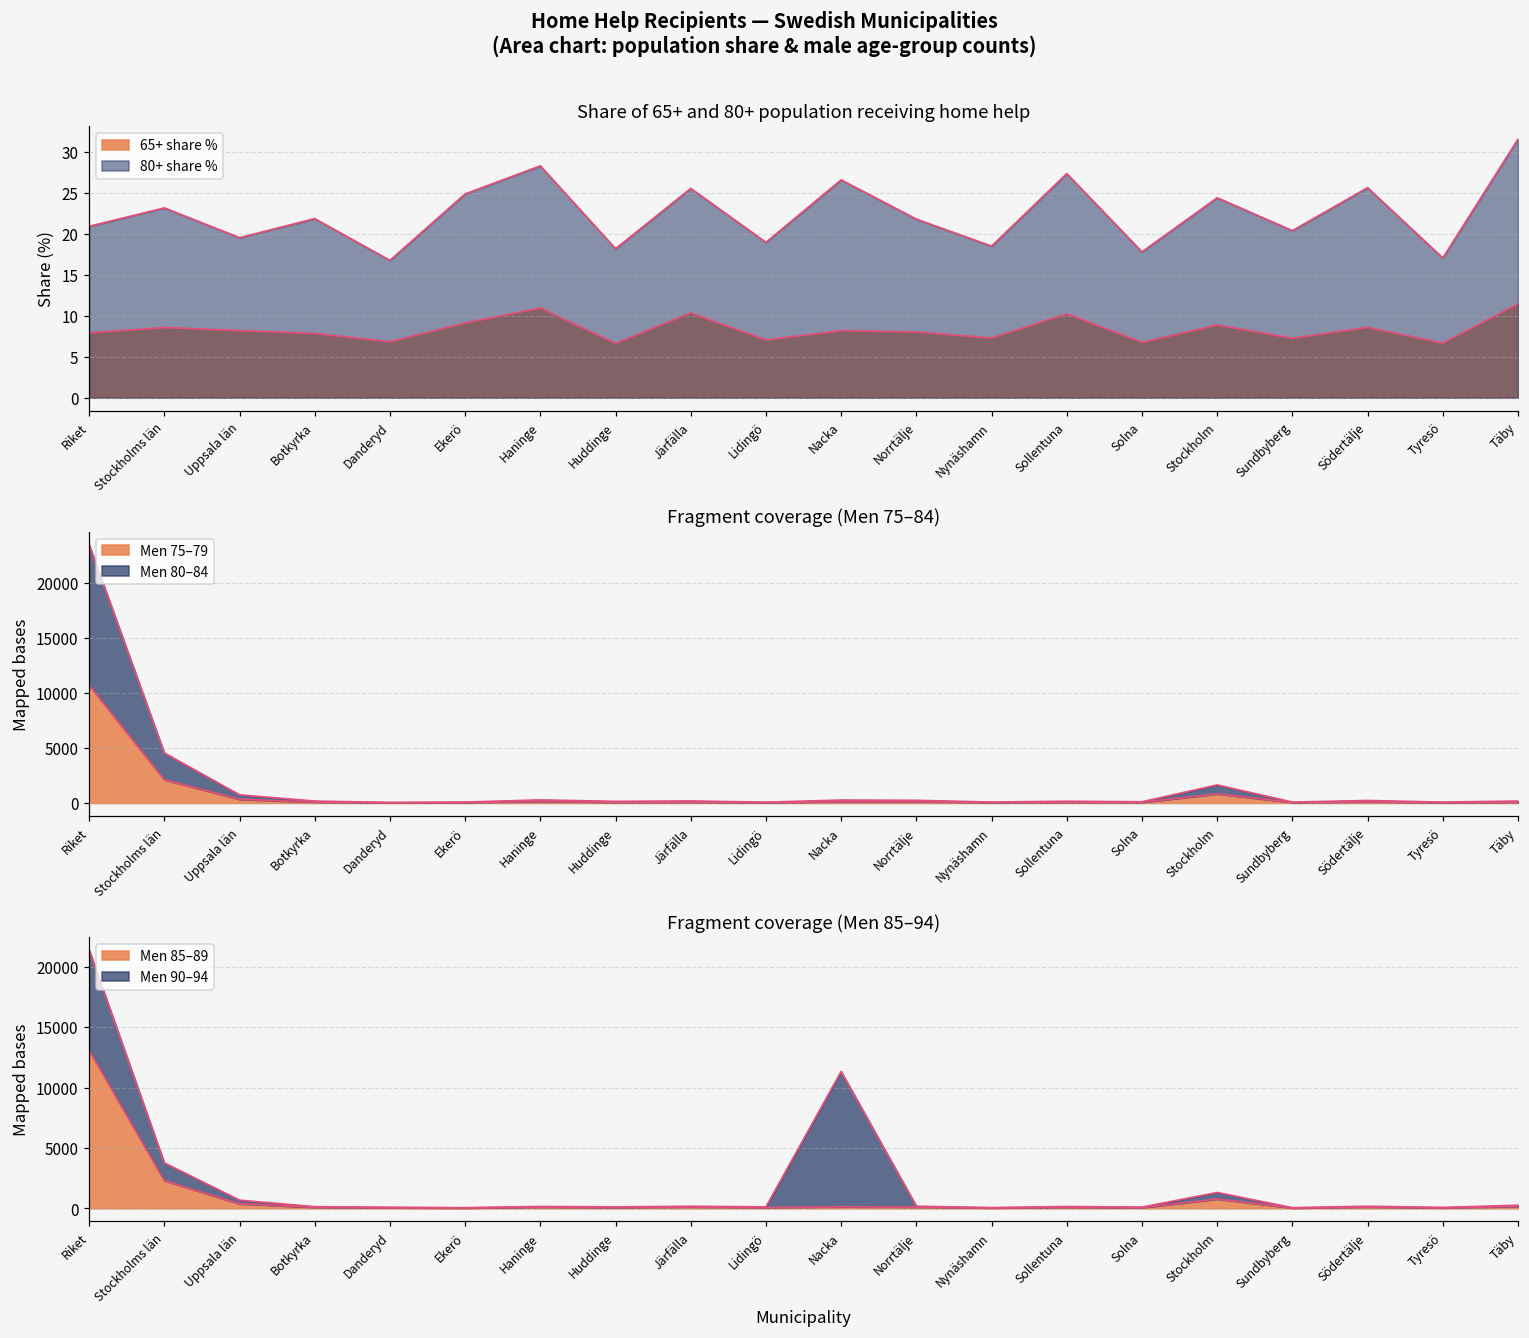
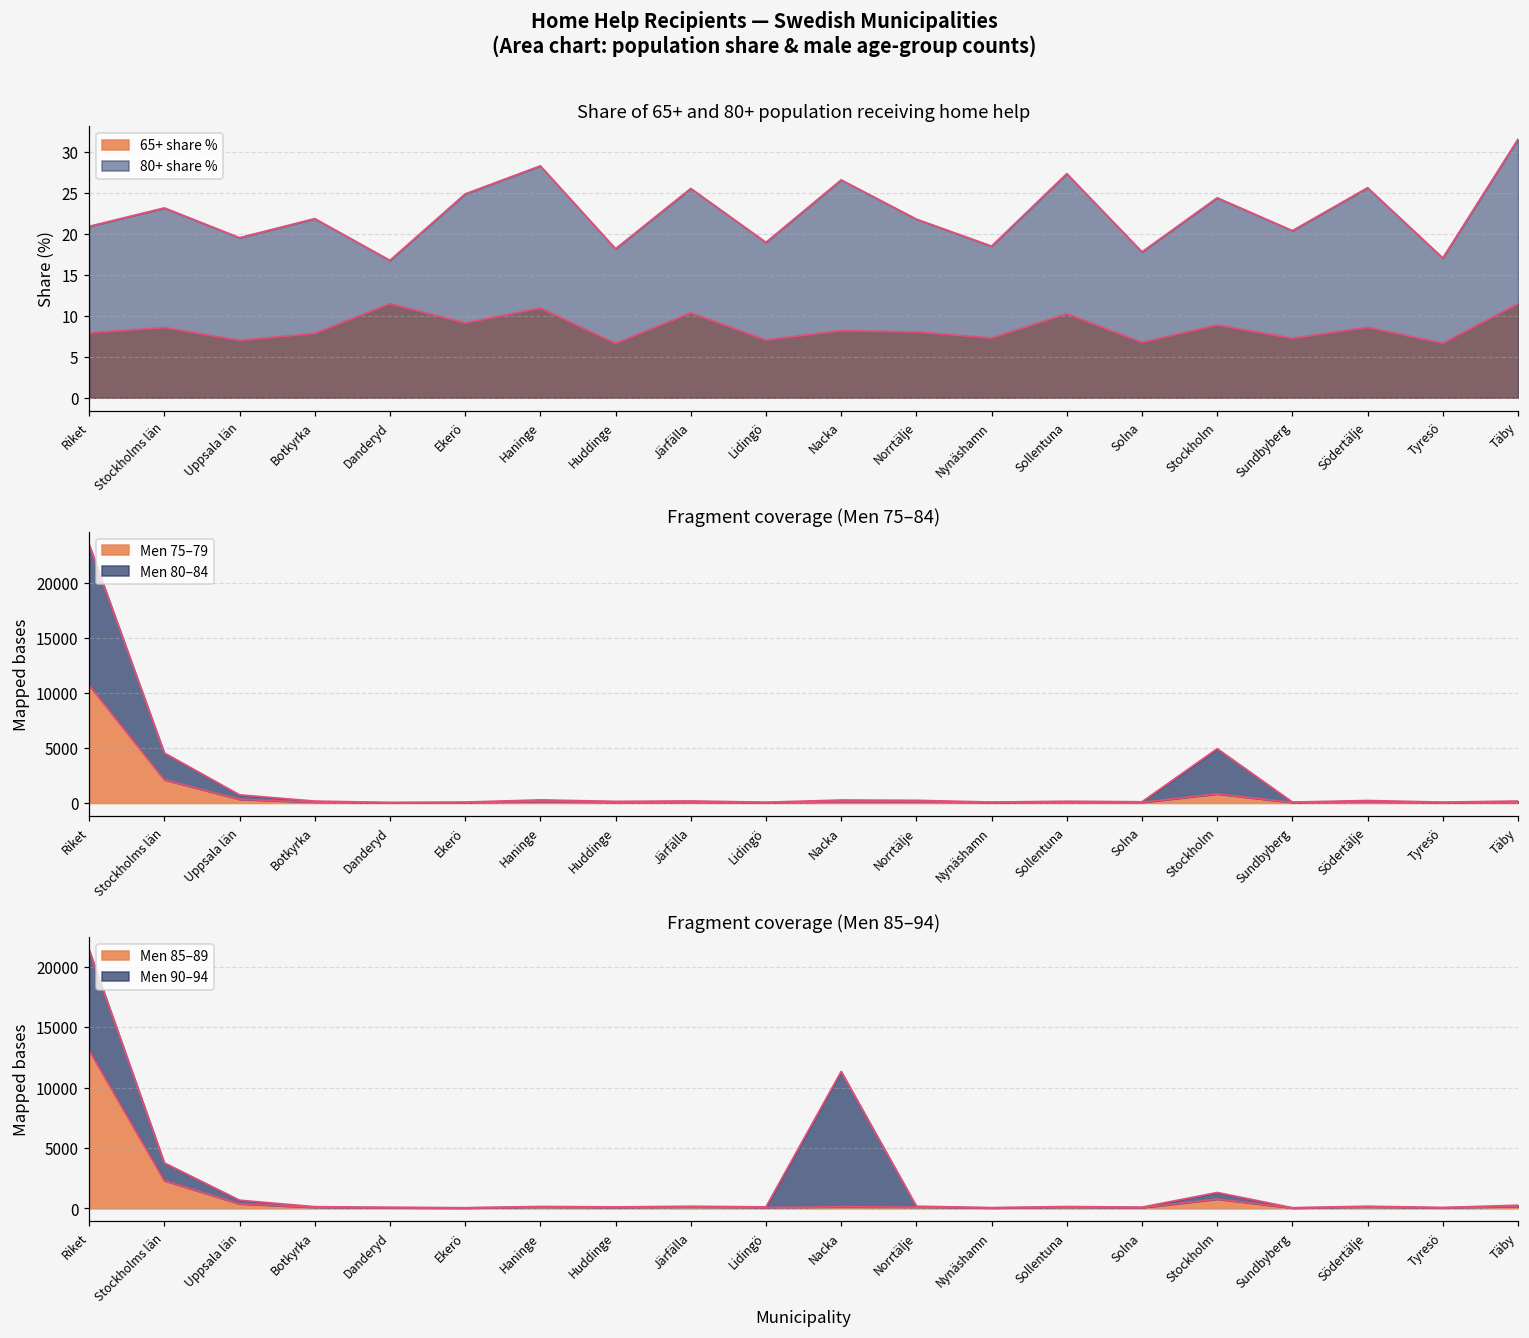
  {
    "Share of 65+ and 80+ population receiving home help": {
      "65+ share %": {
        "Riket": 8,
        "Stockholms län": 9,
-       "Uppsala län": 8,
+       "Uppsala län": 7,
        "Botkyrka": 8,
-       "Danderyd": 7,
+       "Danderyd": 11,
        "Ekerö": 9,
        "Haninge": 11,
        "Huddinge": 7,
        "Järfälla": 10,
        "Lidingö": 7,
        "Nacka": 8,
        "Norrtälje": 8,
        "Nynäshamn": 7,
        "Sollentuna": 10,
        "Solna": 7,
        "Stockholm": 9,
        "Sundbyberg": 7,
        "Södertälje": 9,
        "Tyresö": 7,
        "Täby": 11
      },
      "80+ share %": {
        "Riket": 21,
        "Stockholms län": 23,
        "Uppsala län": 20,
        "Botkyrka": 22,
        "Danderyd": 17,
        "Ekerö": 25,
        "Haninge": 28,
        "Huddinge": 18,
        "Järfälla": 26,
        "Lidingö": 19,
        "Nacka": 27,
        "Norrtälje": 22,
        "Nynäshamn": 19,
        "Sollentuna": 27,
        "Solna": 18,
        "Stockholm": 24,
        "Sundbyberg": 20,
        "Södertälje": 26,
        "Tyresö": 17,
        "Täby": 32
      }
    },
    "Fragment coverage (Men 75–84)": {
      "Men 75–79": {
        "Riket": 11000,
        "Stockholms län": 2000,
        "Uppsala län": 0,
        "Stockholm": 1000
      },
      "Men 80–84": {
        "Riket": 13000,
        "Stockholms län": 2000,
        "Uppsala län": 0,
-       "Stockholm": 1000
+       "Stockholm": 4000
      }
    },
    "Fragment coverage (Men 85–94)": {
      "Men 85–89": {
        "Riket": 13100,
        "Stockholms län": 2300,
        "Uppsala län": 400,
        "Nacka": 100,
        "Stockholm": 800
      }
    }
  }
